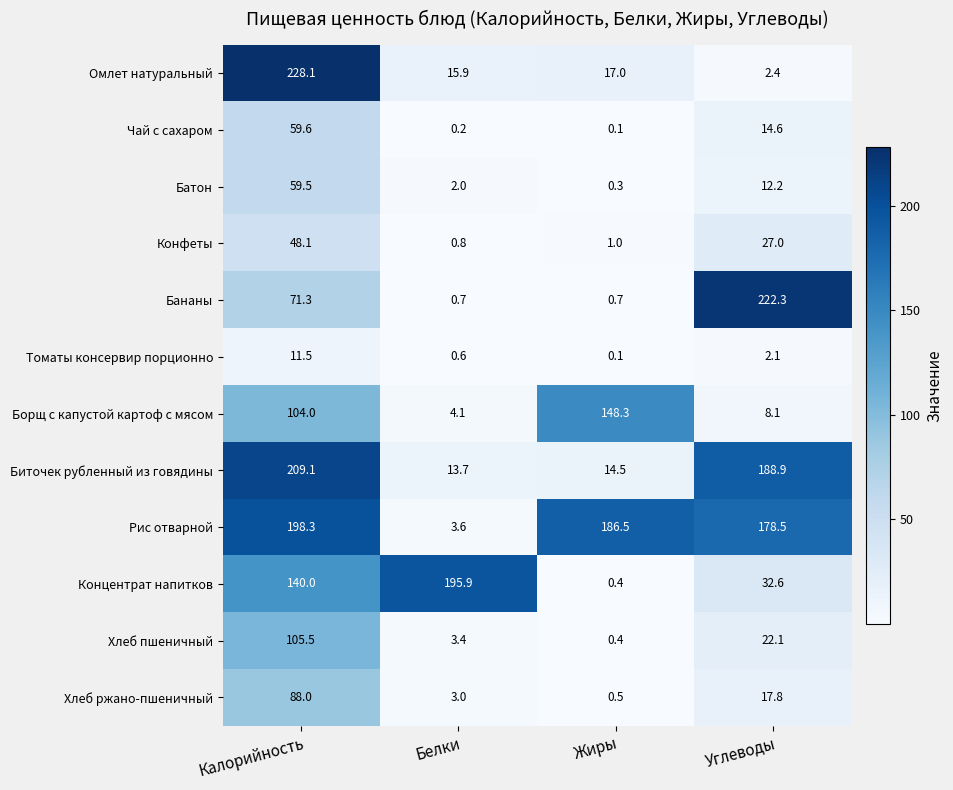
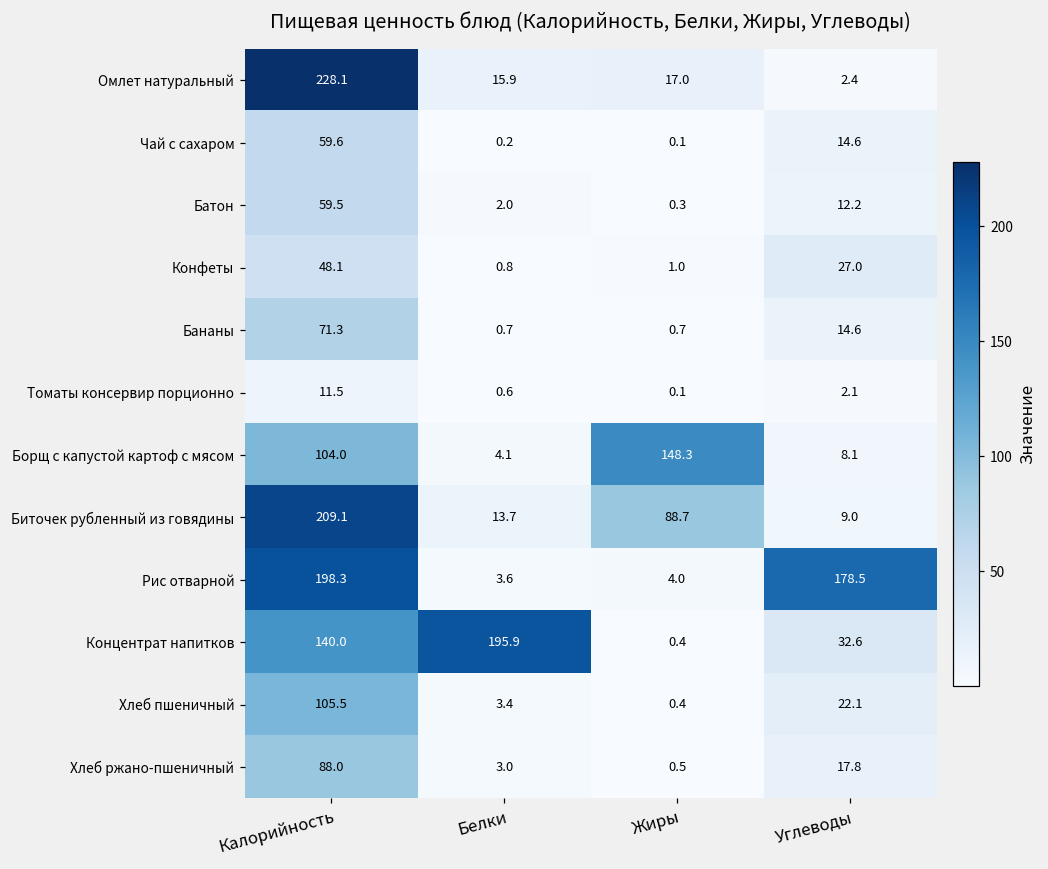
  {
    "Омлет натуральный": {
      "Калорийность": 228.1,
      "Белки": 15.9,
      "Жиры": 17.0,
      "Углеводы": 2.4
    },
    "Чай с сахаром": {
      "Калорийность": 59.6,
      "Белки": 0.2,
      "Жиры": 0.1,
      "Углеводы": 14.6
    },
    "Батон": {
      "Калорийность": 59.5,
      "Белки": 2.0,
      "Жиры": 0.3,
      "Углеводы": 12.2
    },
    "Конфеты": {
      "Калорийность": 48.1,
      "Белки": 0.8,
      "Жиры": 1.0,
      "Углеводы": 27.0
    },
    "Бананы": {
      "Калорийность": 71.3,
      "Белки": 0.7,
      "Жиры": 0.7,
-     "Углеводы": 222.3
+     "Углеводы": 14.6
    },
    "Томаты консервир порционно": {
      "Калорийность": 11.5,
      "Белки": 0.6,
      "Жиры": 0.1,
      "Углеводы": 2.1
    },
    "Борщ с капустой картоф с мясом": {
      "Калорийность": 104.0,
      "Белки": 4.1,
      "Жиры": 148.3,
      "Углеводы": 8.1
    },
    "Биточек рубленный из говядины": {
      "Калорийность": 209.1,
      "Белки": 13.7,
-     "Жиры": 14.5,
-     "Углеводы": 188.9
+     "Жиры": 88.7,
+     "Углеводы": 9.0
    },
    "Рис отварной": {
      "Калорийность": 198.3,
      "Белки": 3.6,
-     "Жиры": 186.5,
+     "Жиры": 4.0,
      "Углеводы": 178.5
    },
    "Концентрат напитков": {
      "Калорийность": 140.0,
      "Белки": 195.9,
      "Жиры": 0.4,
      "Углеводы": 32.6
    },
    "Хлеб пшеничный": {
      "Калорийность": 105.5,
      "Белки": 3.4,
      "Жиры": 0.4,
      "Углеводы": 22.1
    },
    "Хлеб ржано-пшеничный": {
      "Калорийность": 88.0,
      "Белки": 3.0,
      "Жиры": 0.5,
      "Углеводы": 17.8
    }
  }
